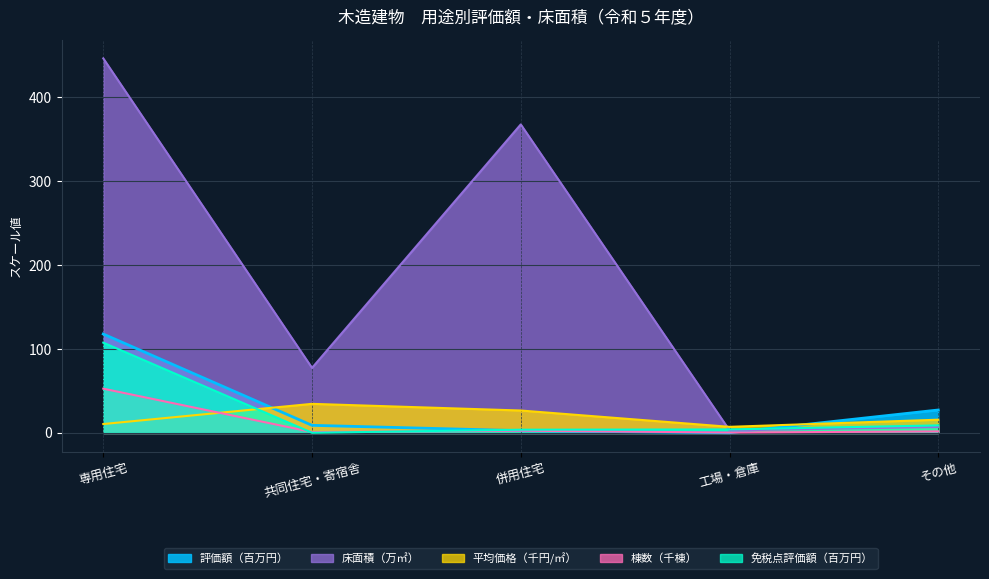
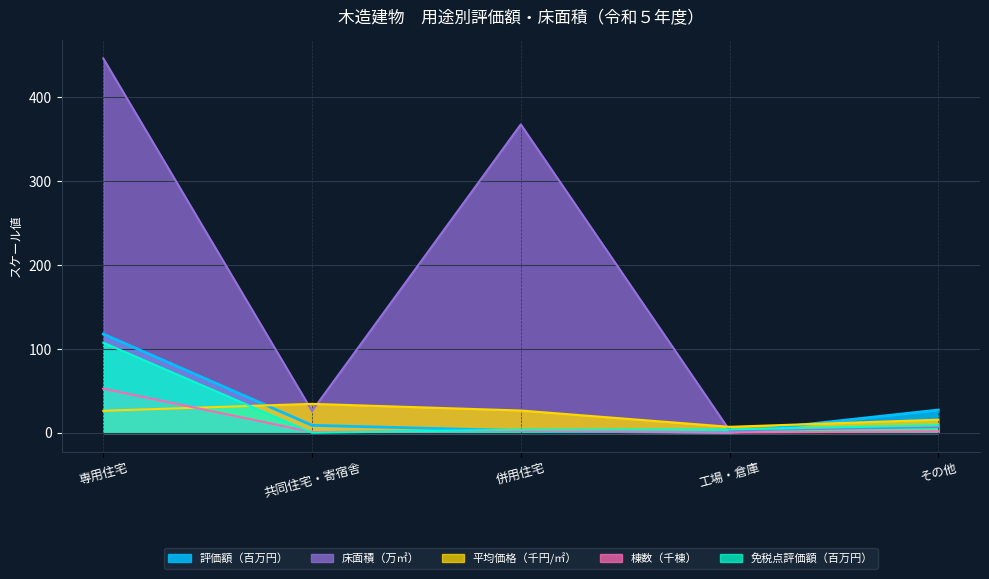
  {
    "評価額（百万円）": {
      "専用住宅": 120,
      "共同住宅・寄宿舎": 10,
      "その他": 30
    },
    "床面積（万㎡）": {
      "専用住宅": 450,
-     "共同住宅・寄宿舎": 80,
+     "共同住宅・寄宿舎": 30,
      "併用住宅": 370
    },
    "平均価格（千円/㎡）": {
-     "専用住宅": 10,
+     "専用住宅": 30,
      "共同住宅・寄宿舎": 30,
      "併用住宅": 30,
      "工場・倉庫": 10,
      "その他": 20
    },
    "棟数（千棟）": {
      "専用住宅": 50,
      "その他": 0
    },
    "免税点評価額（百万円）": {
      "専用住宅": 110
    }
  }
